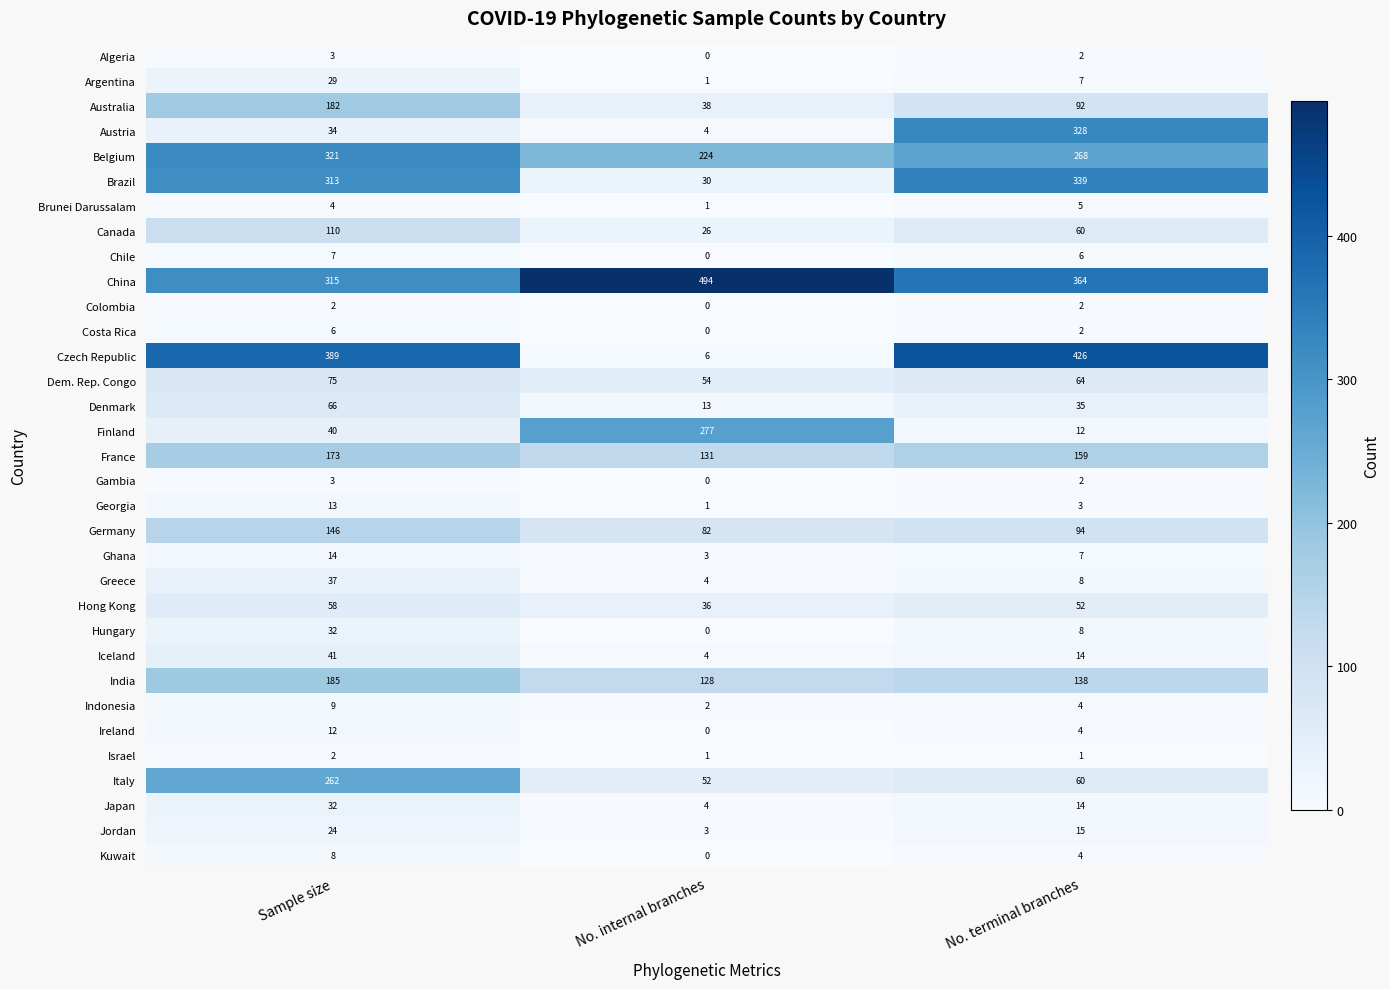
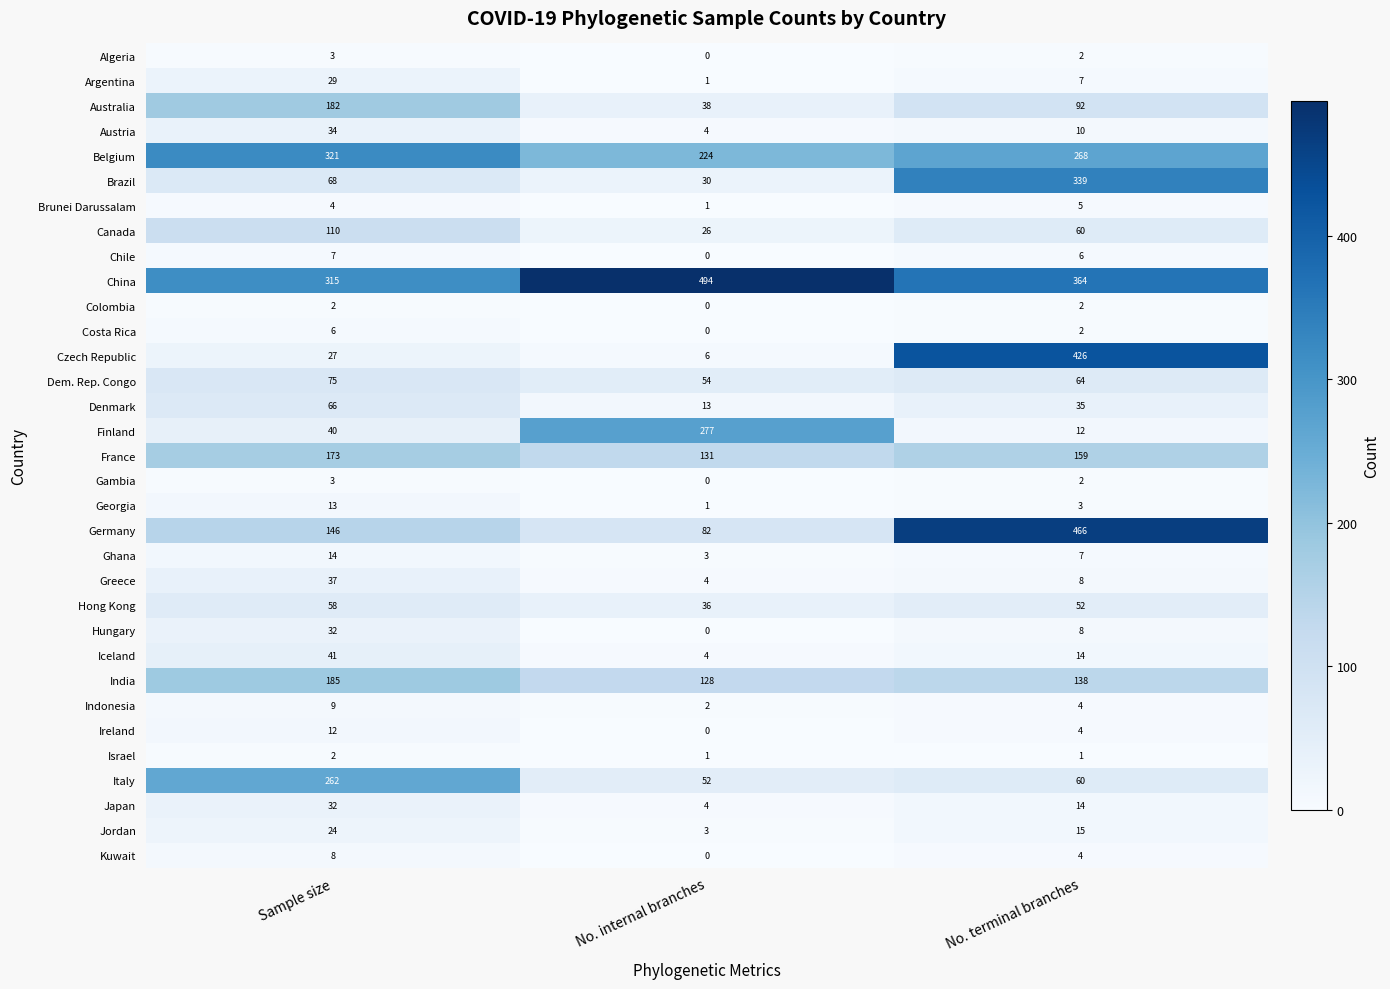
  {
    "Algeria": {
      "Sample size": 3,
      "No. internal branches": 0,
      "No. terminal branches": 2
    },
    "Argentina": {
      "Sample size": 29,
      "No. internal branches": 1,
      "No. terminal branches": 7
    },
    "Australia": {
      "Sample size": 182,
      "No. internal branches": 38,
      "No. terminal branches": 92
    },
    "Austria": {
      "Sample size": 34,
      "No. internal branches": 4,
-     "No. terminal branches": 328
+     "No. terminal branches": 10
    },
    "Belgium": {
      "Sample size": 321,
      "No. internal branches": 224,
      "No. terminal branches": 268
    },
    "Brazil": {
-     "Sample size": 313,
+     "Sample size": 68,
      "No. internal branches": 30,
      "No. terminal branches": 339
    },
    "Brunei Darussalam": {
      "Sample size": 4,
      "No. internal branches": 1,
      "No. terminal branches": 5
    },
    "Canada": {
      "Sample size": 110,
      "No. internal branches": 26,
      "No. terminal branches": 60
    },
    "Chile": {
      "Sample size": 7,
      "No. internal branches": 0,
      "No. terminal branches": 6
    },
    "China": {
      "Sample size": 315,
      "No. internal branches": 494,
      "No. terminal branches": 364
    },
    "Colombia": {
      "Sample size": 2,
      "No. internal branches": 0,
      "No. terminal branches": 2
    },
    "Costa Rica": {
      "Sample size": 6,
      "No. internal branches": 0,
      "No. terminal branches": 2
    },
    "Czech Republic": {
-     "Sample size": 389,
+     "Sample size": 27,
      "No. internal branches": 6,
      "No. terminal branches": 426
    },
    "Dem. Rep. Congo": {
      "Sample size": 75,
      "No. internal branches": 54,
      "No. terminal branches": 64
    },
    "Denmark": {
      "Sample size": 66,
      "No. internal branches": 13,
      "No. terminal branches": 35
    },
    "Finland": {
      "Sample size": 40,
      "No. internal branches": 277,
      "No. terminal branches": 12
    },
    "France": {
      "Sample size": 173,
      "No. internal branches": 131,
      "No. terminal branches": 159
    },
    "Gambia": {
      "Sample size": 3,
      "No. internal branches": 0,
      "No. terminal branches": 2
    },
    "Georgia": {
      "Sample size": 13,
      "No. internal branches": 1,
      "No. terminal branches": 3
    },
    "Germany": {
      "Sample size": 146,
      "No. internal branches": 82,
-     "No. terminal branches": 94
+     "No. terminal branches": 466
    },
    "Ghana": {
      "Sample size": 14,
      "No. internal branches": 3,
      "No. terminal branches": 7
    },
    "Greece": {
      "Sample size": 37,
      "No. internal branches": 4,
      "No. terminal branches": 8
    },
    "Hong Kong": {
      "Sample size": 58,
      "No. internal branches": 36,
      "No. terminal branches": 52
    },
    "Hungary": {
      "Sample size": 32,
      "No. internal branches": 0,
      "No. terminal branches": 8
    },
    "Iceland": {
      "Sample size": 41,
      "No. internal branches": 4,
      "No. terminal branches": 14
    },
    "India": {
      "Sample size": 185,
      "No. internal branches": 128,
      "No. terminal branches": 138
    },
    "Indonesia": {
      "Sample size": 9,
      "No. internal branches": 2,
      "No. terminal branches": 4
    },
    "Ireland": {
      "Sample size": 12,
      "No. internal branches": 0,
      "No. terminal branches": 4
    },
    "Israel": {
      "Sample size": 2,
      "No. internal branches": 1,
      "No. terminal branches": 1
    },
    "Italy": {
      "Sample size": 262,
      "No. internal branches": 52,
      "No. terminal branches": 60
    },
    "Japan": {
      "Sample size": 32,
      "No. internal branches": 4,
      "No. terminal branches": 14
    },
    "Jordan": {
      "Sample size": 24,
      "No. internal branches": 3,
      "No. terminal branches": 15
    },
    "Kuwait": {
      "Sample size": 8,
      "No. internal branches": 0,
      "No. terminal branches": 4
    }
  }
